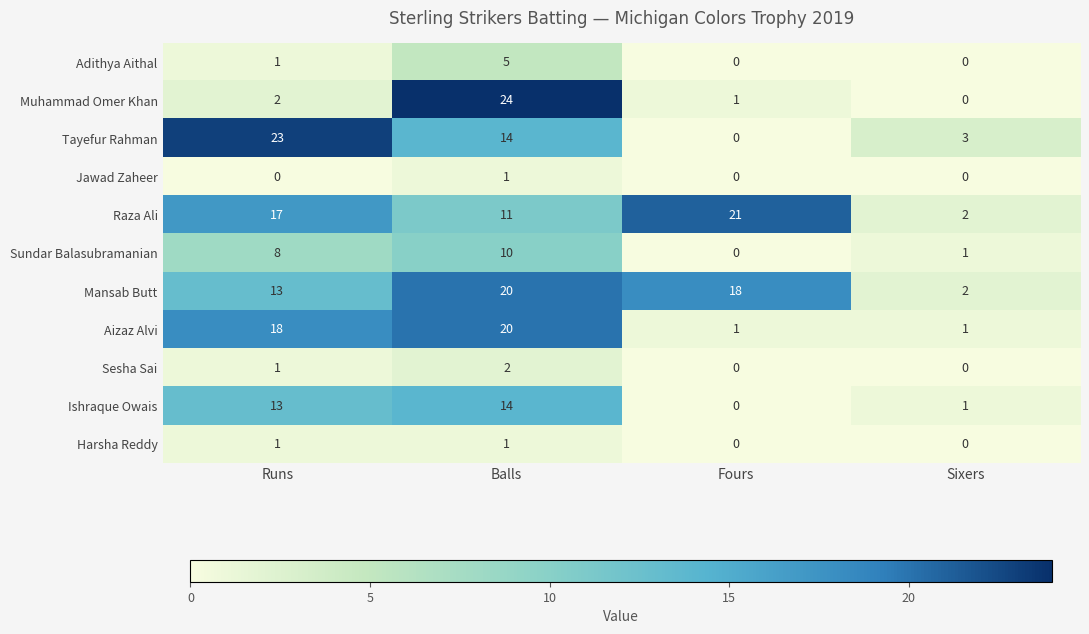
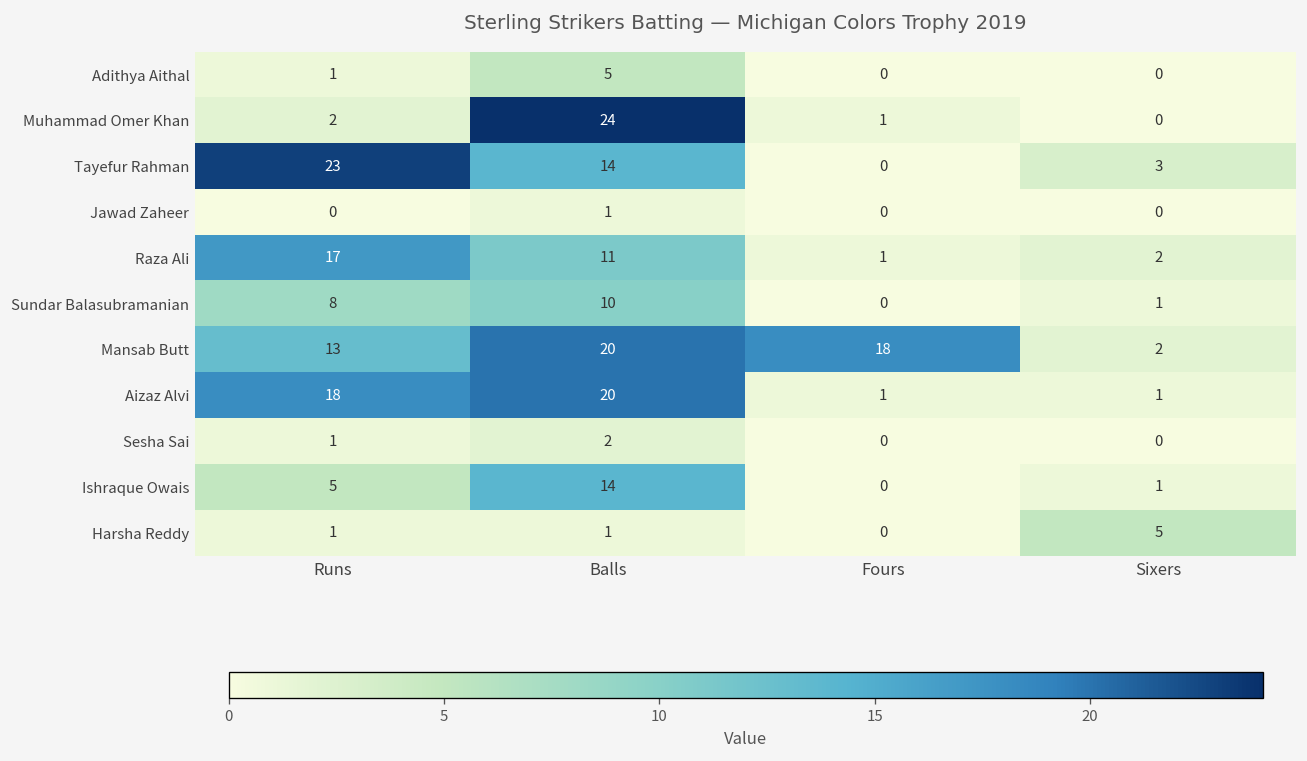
  {
    "Adithya Aithal": {
      "Runs": 1,
      "Balls": 5,
      "Fours": 0,
      "Sixers": 0
    },
    "Muhammad Omer Khan": {
      "Runs": 2,
      "Balls": 24,
      "Fours": 1,
      "Sixers": 0
    },
    "Tayefur Rahman": {
      "Runs": 23,
      "Balls": 14,
      "Fours": 0,
      "Sixers": 3
    },
    "Jawad Zaheer": {
      "Runs": 0,
      "Balls": 1,
      "Fours": 0,
      "Sixers": 0
    },
    "Raza Ali": {
      "Runs": 17,
      "Balls": 11,
-     "Fours": 21,
+     "Fours": 1,
      "Sixers": 2
    },
    "Sundar Balasubramanian": {
      "Runs": 8,
      "Balls": 10,
      "Fours": 0,
      "Sixers": 1
    },
    "Mansab Butt": {
      "Runs": 13,
      "Balls": 20,
      "Fours": 18,
      "Sixers": 2
    },
    "Aizaz Alvi": {
      "Runs": 18,
      "Balls": 20,
      "Fours": 1,
      "Sixers": 1
    },
    "Sesha Sai": {
      "Runs": 1,
      "Balls": 2,
      "Fours": 0,
      "Sixers": 0
    },
    "Ishraque Owais": {
-     "Runs": 13,
+     "Runs": 5,
      "Balls": 14,
      "Fours": 0,
      "Sixers": 1
    },
    "Harsha Reddy": {
      "Runs": 1,
      "Balls": 1,
      "Fours": 0,
-     "Sixers": 0
+     "Sixers": 5
    }
  }
